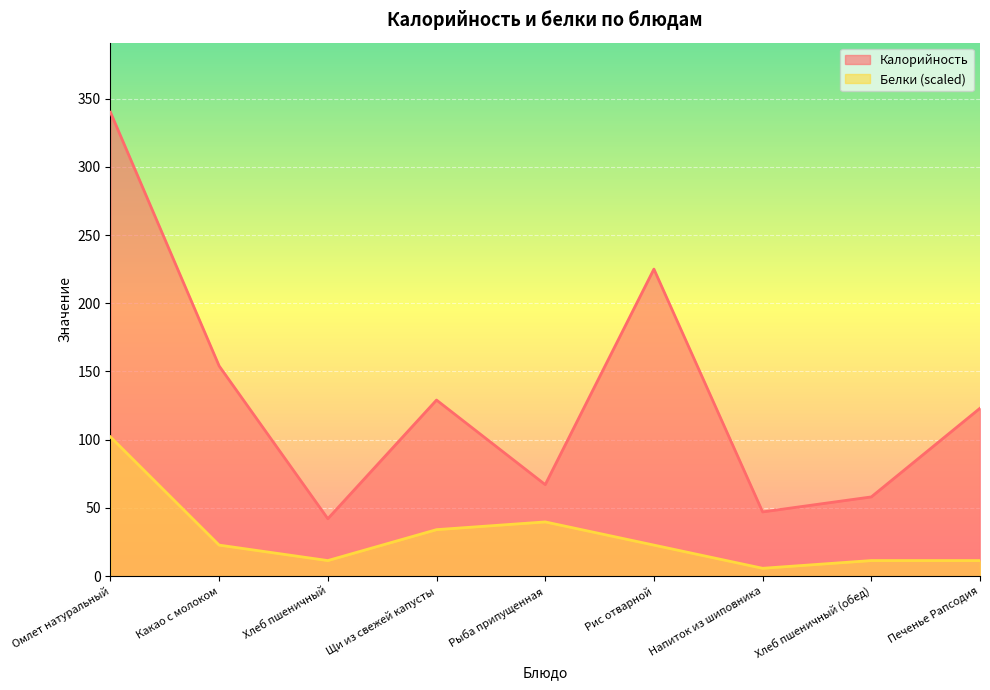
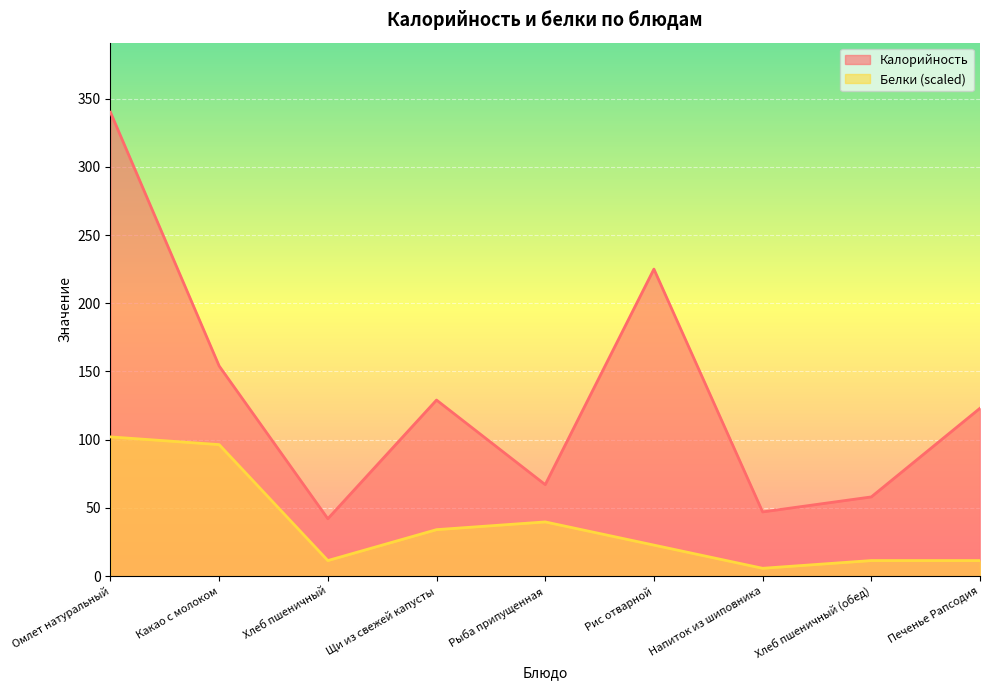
  {
    "Калорийность": {
      "Омлет натуральный": 340,
      "Какао с молоком": 154,
      "Хлеб пшеничный": 42,
      "Щи из свежей капусты": 129,
      "Рыба припущенная": 67,
      "Рис отварной": 225,
      "Напиток из шиповника": 47,
      "Хлеб пшеничный (обед)": 58,
      "Печенье Рапсодия": 123
    },
    "Белки (scaled)": {
      "Омлет натуральный": 102,
-     "Какао с молоком": 23,
+     "Какао с молоком": 96,
      "Хлеб пшеничный": 11,
      "Щи из свежей капусты": 34,
      "Рыба припущенная": 40,
      "Рис отварной": 23,
      "Напиток из шиповника": 6,
      "Хлеб пшеничный (обед)": 11,
      "Печенье Рапсодия": 11
    }
  }
